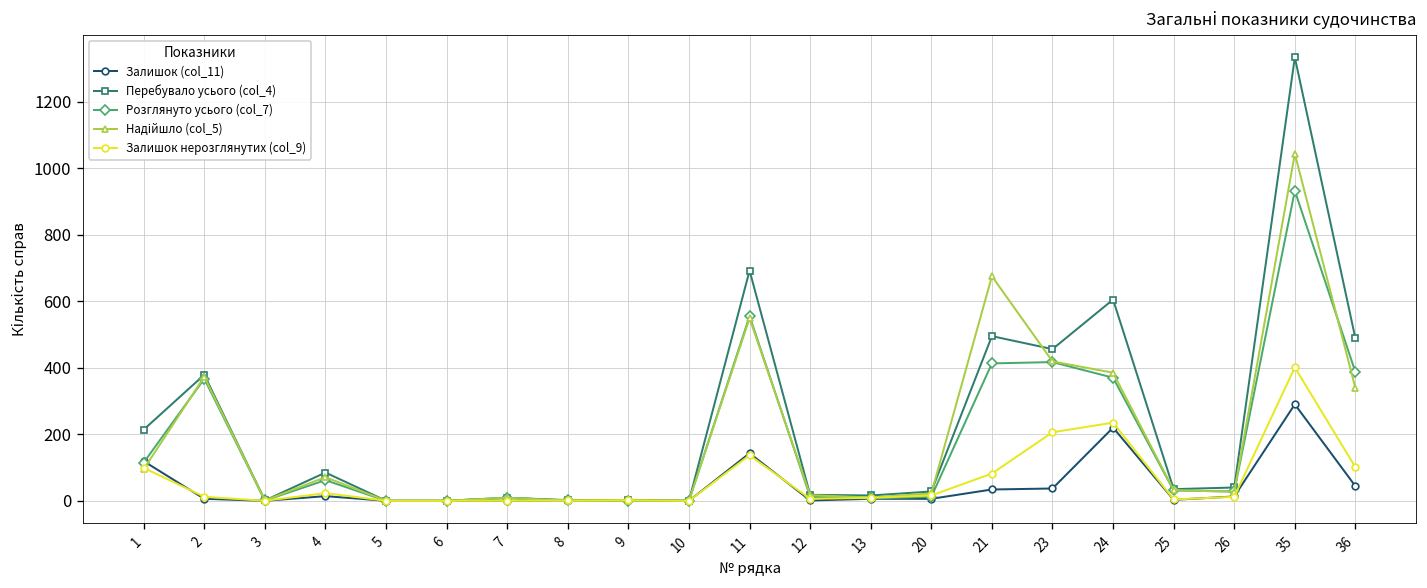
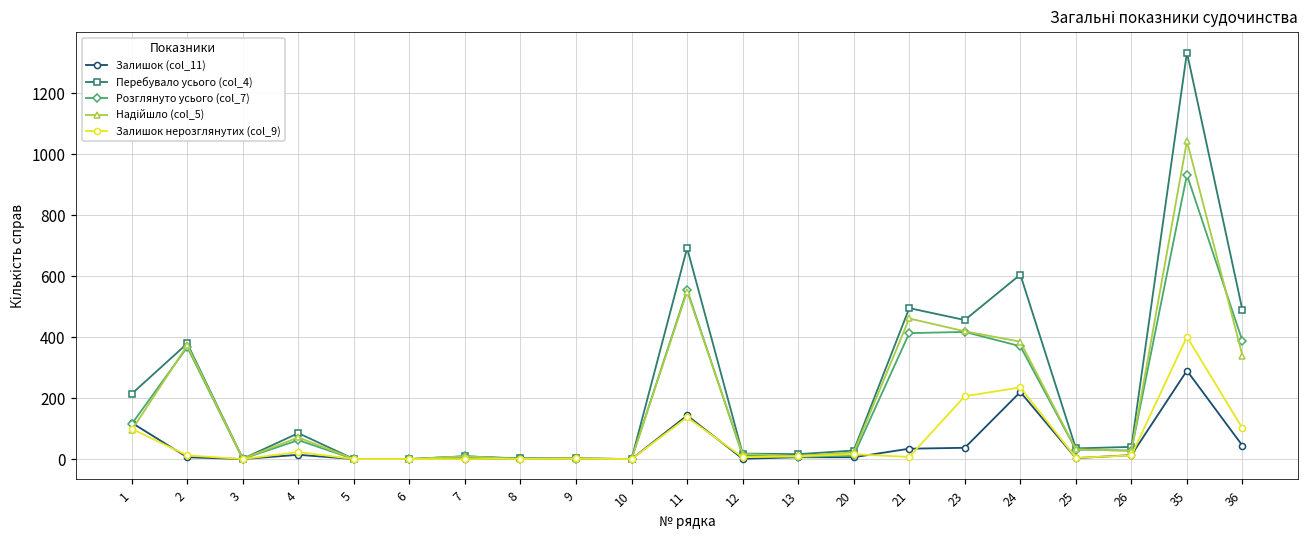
  {
    "Надійшло (col_5)": {
-     "21": 680,
+     "21": 460,
      "24": 390,
      "35": 1040,
      "36": 340
    },
    "Залишок нерозглянутих (col_9)": {
-     "21": 80,
+     "21": 10,
      "23": 210,
      "24": 240,
      "35": 400,
      "36": 100
    }
  }
